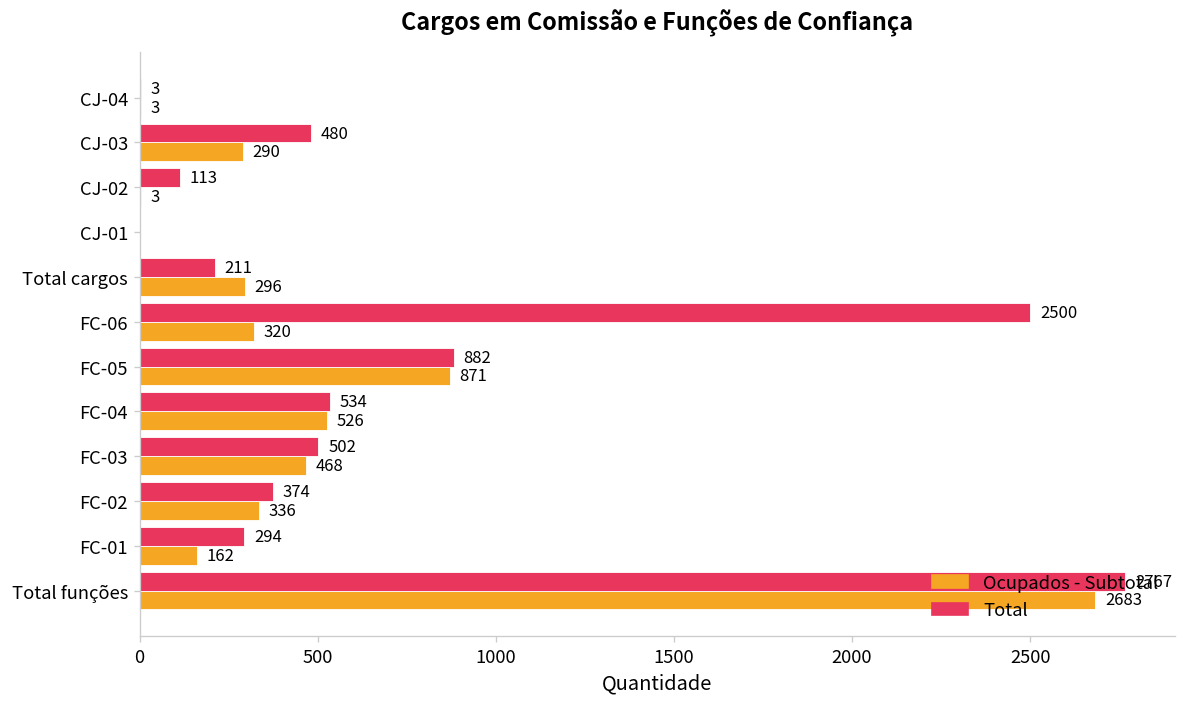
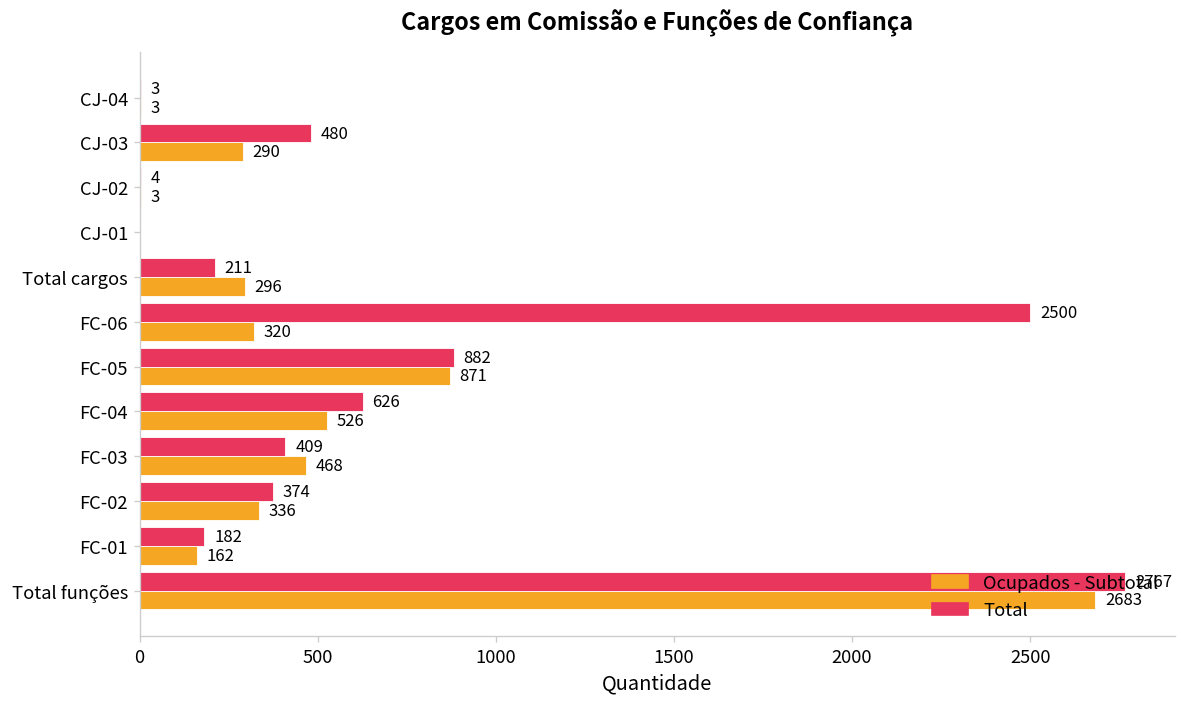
  {
    "Ocupados - Subtotal": {
      "CJ-04": 3,
      "CJ-03": 290,
      "CJ-02": 3,
      "Total cargos": 296,
      "FC-06": 320,
      "FC-05": 871,
      "FC-04": 526,
      "FC-03": 468,
      "FC-02": 336,
      "FC-01": 162,
      "Total funções": 2683
    },
    "Total": {
      "CJ-04": 3,
      "CJ-03": 480,
-     "CJ-02": 113,
+     "CJ-02": 4,
      "Total cargos": 211,
      "FC-06": 2500,
      "FC-05": 882,
-     "FC-04": 534,
-     "FC-03": 502,
+     "FC-04": 626,
+     "FC-03": 409,
      "FC-02": 374,
-     "FC-01": 294,
+     "FC-01": 182,
      "Total funções": 2767
    }
  }
